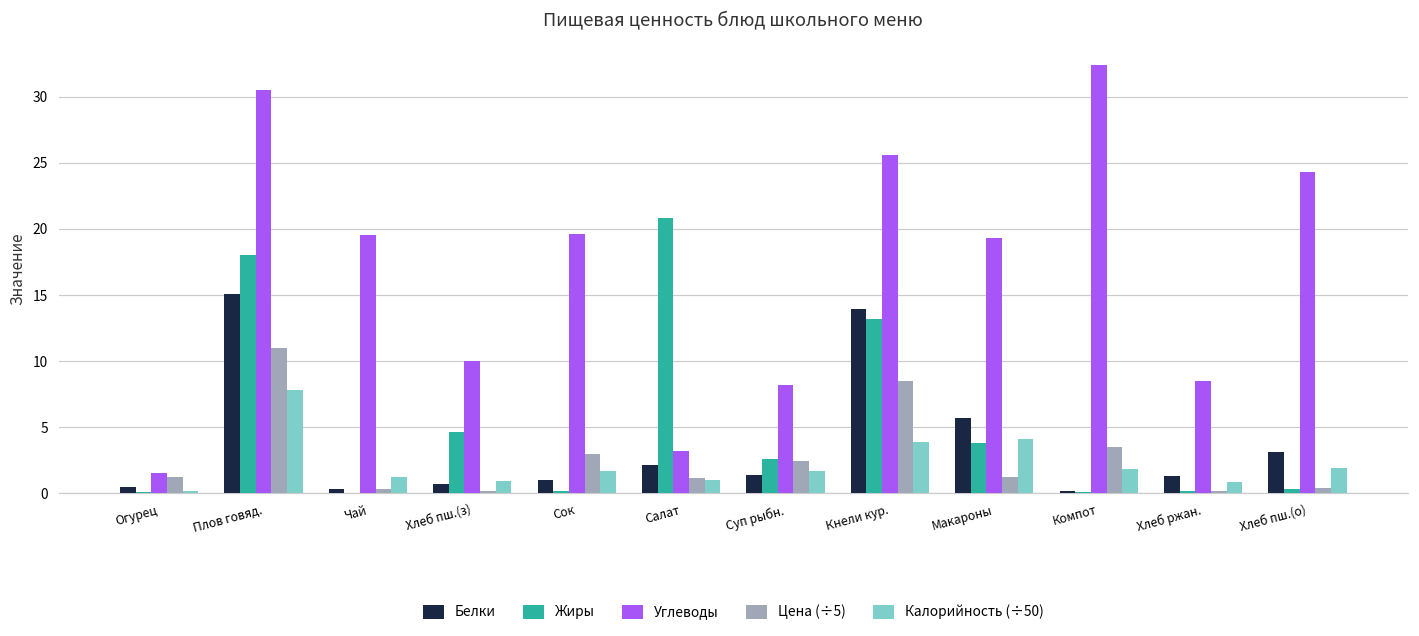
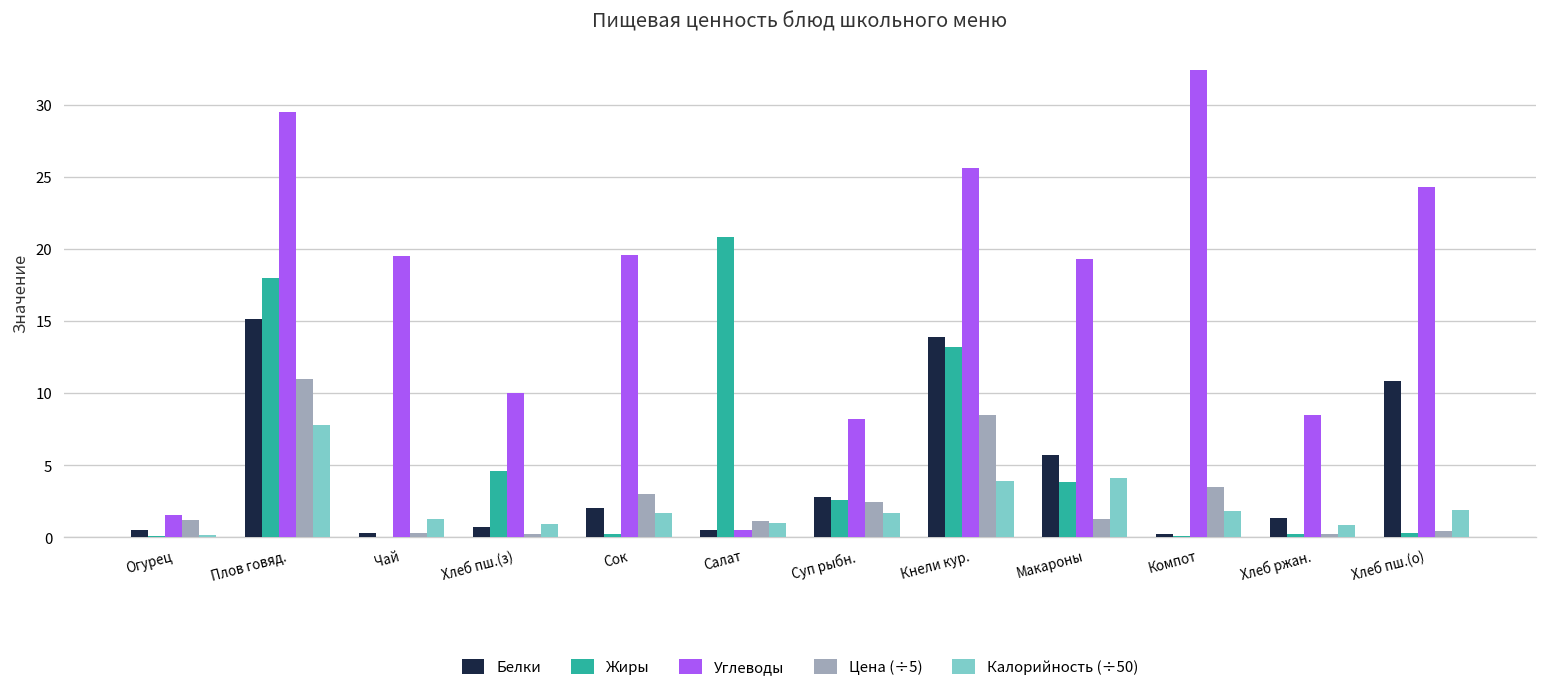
  {
    "Белки": {
      "Огурец": 0.5,
      "Плов говяд.": 15.1,
      "Чай": 0.3,
      "Хлеб пш.(з)": 0.7,
-     "Сок": 1,
-     "Салат": 2.1,
-     "Суп рыбн.": 1.4,
+     "Сок": 2,
+     "Салат": 0.5,
+     "Суп рыбн.": 2.8,
      "Кнели кур.": 13.9,
      "Макароны": 5.7,
      "Хлеб ржан.": 1.3,
-     "Хлеб пш.(о)": 3.1
+     "Хлеб пш.(о)": 10.8
    },
    "Жиры": {
      "Плов говяд.": 18.0,
      "Чай": 0.0,
      "Хлеб пш.(з)": 4.6,
      "Салат": 20.8,
      "Суп рыбн.": 2.6,
      "Кнели кур.": 13.2,
      "Макароны": 3.8,
      "Хлеб пш.(о)": 0.3
    },
    "Углеводы": {
      "Огурец": 1.5,
-     "Плов говяд.": 30.5,
+     "Плов говяд.": 29.5,
      "Чай": 19.5,
      "Хлеб пш.(з)": 10.0,
      "Сок": 19.6,
-     "Салат": 3.2,
+     "Салат": 0.5,
      "Суп рыбн.": 8.2,
      "Кнели кур.": 25.6,
      "Макароны": 19.3,
      "Компот": 32.4,
      "Хлеб ржан.": 8.5,
      "Хлеб пш.(о)": 24.3
    }
  }
